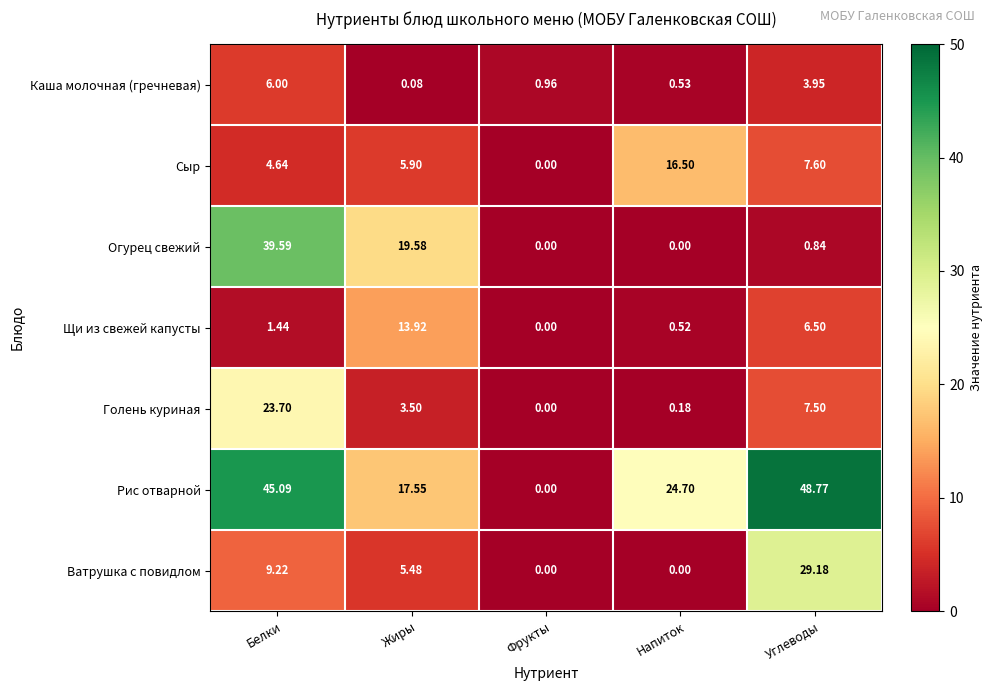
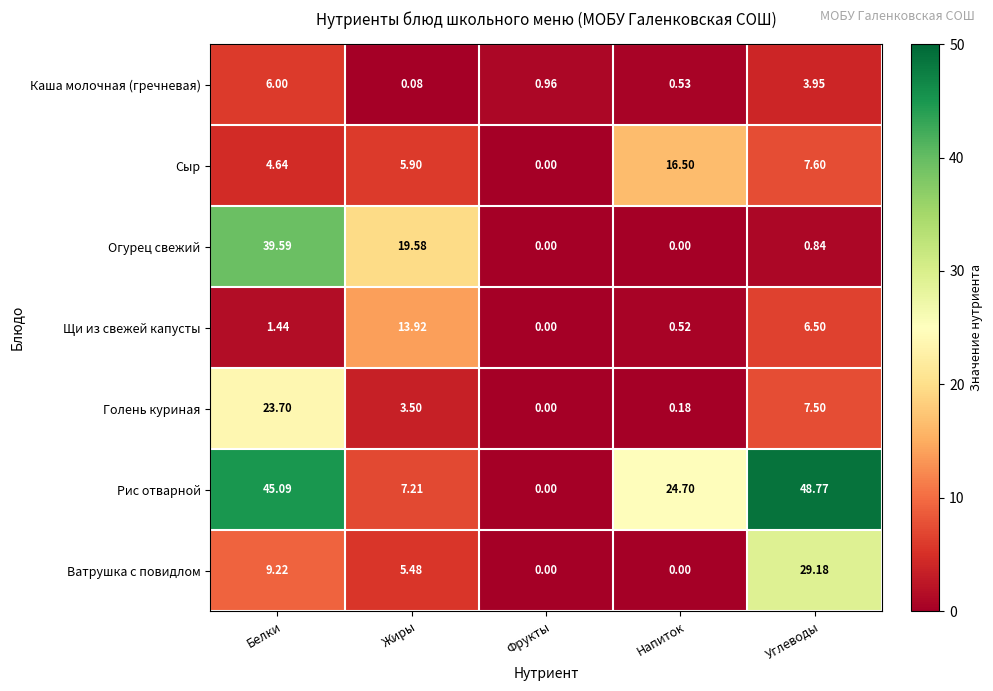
  {
    "Каша молочная (гречневая)": {
      "Белки": 6.00,
      "Жиры": 0.08,
      "Фрукты": 0.96,
      "Напиток": 0.53,
      "Углеводы": 3.95
    },
    "Сыр": {
      "Белки": 4.64,
      "Жиры": 5.90,
      "Фрукты": 0.00,
      "Напиток": 16.50,
      "Углеводы": 7.60
    },
    "Огурец свежий": {
      "Белки": 39.59,
      "Жиры": 19.58,
      "Фрукты": 0.00,
      "Напиток": 0.00,
      "Углеводы": 0.84
    },
    "Щи из свежей капусты": {
      "Белки": 1.44,
      "Жиры": 13.92,
      "Фрукты": 0.00,
      "Напиток": 0.52,
      "Углеводы": 6.50
    },
    "Голень куриная": {
      "Белки": 23.70,
      "Жиры": 3.50,
      "Фрукты": 0.00,
      "Напиток": 0.18,
      "Углеводы": 7.50
    },
    "Рис отварной": {
      "Белки": 45.09,
-     "Жиры": 17.55,
+     "Жиры": 7.21,
      "Фрукты": 0.00,
      "Напиток": 24.70,
      "Углеводы": 48.77
    },
    "Ватрушка с повидлом": {
      "Белки": 9.22,
      "Жиры": 5.48,
      "Фрукты": 0.00,
      "Напиток": 0.00,
      "Углеводы": 29.18
    }
  }
